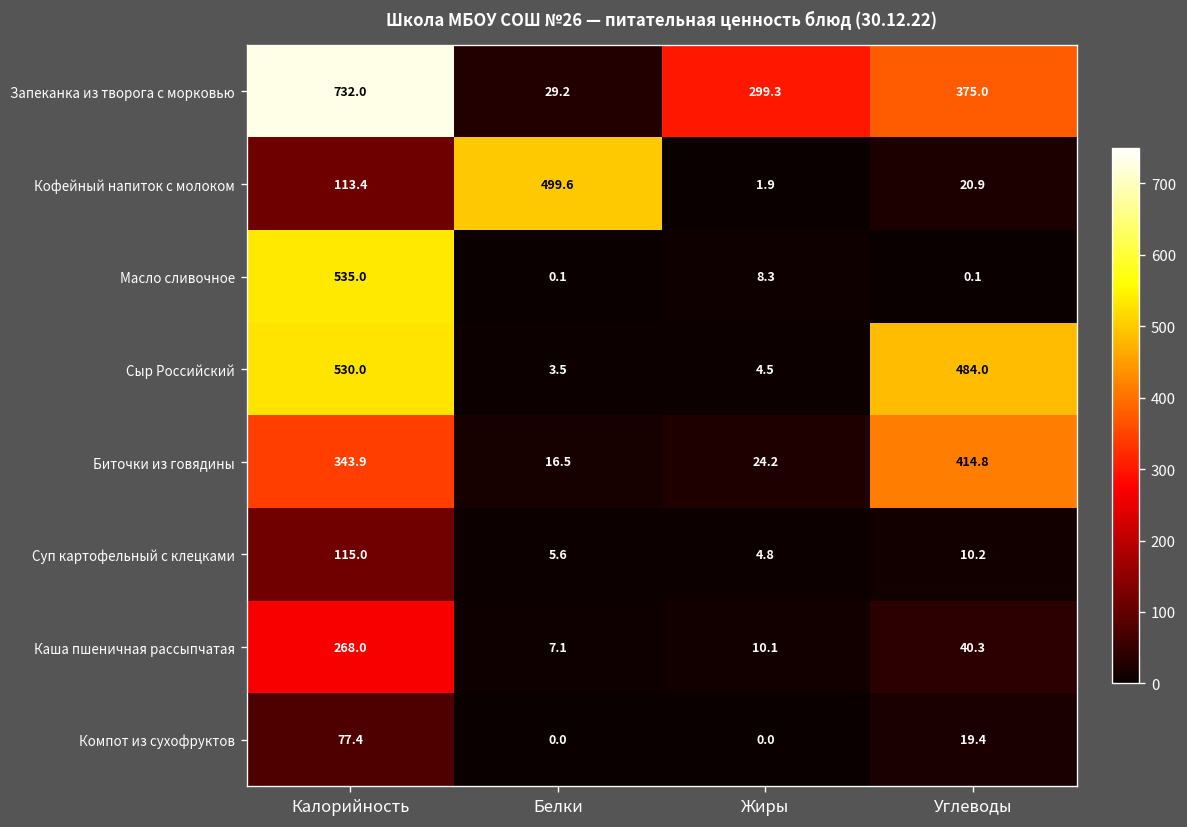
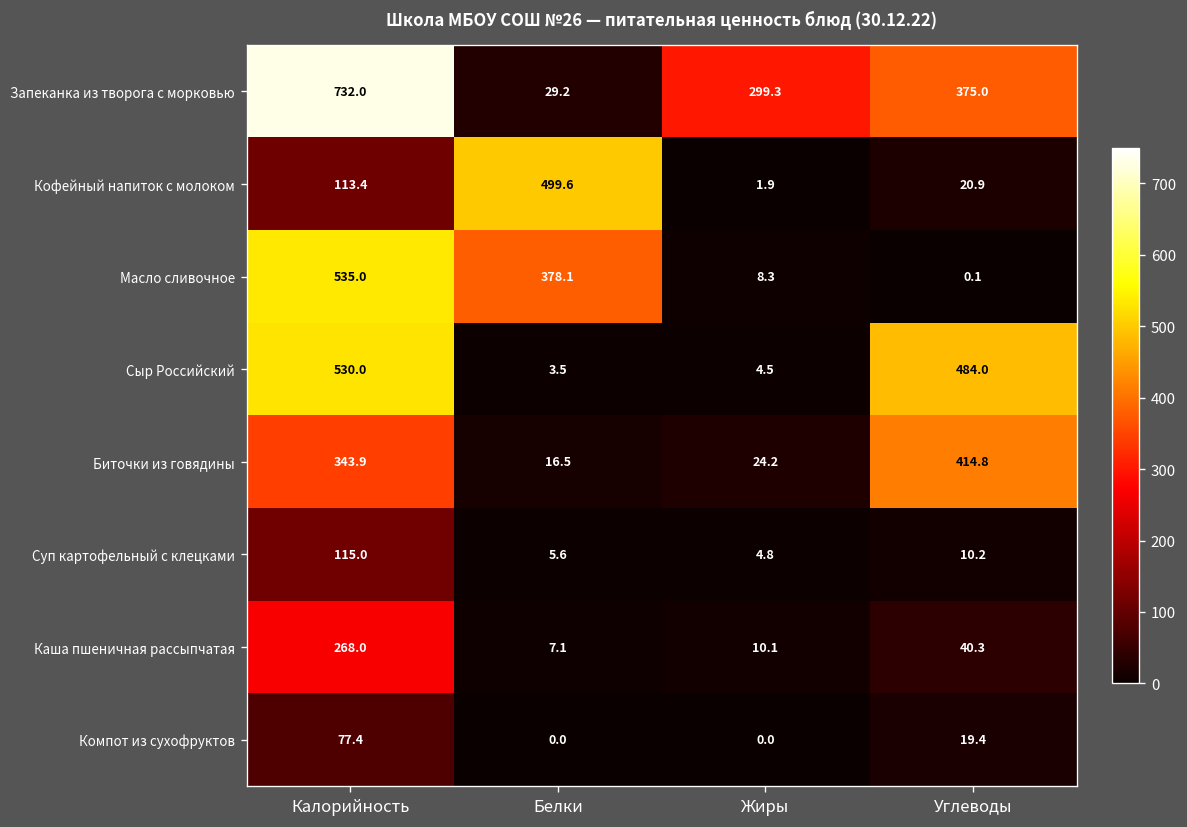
  {
    "Запеканка из творога с морковью": {
      "Калорийность": 732.0,
      "Белки": 29.2,
      "Жиры": 299.3,
      "Углеводы": 375.0
    },
    "Кофейный напиток с молоком": {
      "Калорийность": 113.4,
      "Белки": 499.6,
      "Жиры": 1.9,
      "Углеводы": 20.9
    },
    "Масло сливочное": {
      "Калорийность": 535.0,
-     "Белки": 0.1,
+     "Белки": 378.1,
      "Жиры": 8.3,
      "Углеводы": 0.1
    },
    "Сыр Российский": {
      "Калорийность": 530.0,
      "Белки": 3.5,
      "Жиры": 4.5,
      "Углеводы": 484.0
    },
    "Биточки из говядины": {
      "Калорийность": 343.9,
      "Белки": 16.5,
      "Жиры": 24.2,
      "Углеводы": 414.8
    },
    "Суп картофельный с клецками": {
      "Калорийность": 115.0,
      "Белки": 5.6,
      "Жиры": 4.8,
      "Углеводы": 10.2
    },
    "Каша пшеничная рассыпчатая": {
      "Калорийность": 268.0,
      "Белки": 7.1,
      "Жиры": 10.1,
      "Углеводы": 40.3
    },
    "Компот из сухофруктов": {
      "Калорийность": 77.4,
      "Белки": 0.0,
      "Жиры": 0.0,
      "Углеводы": 19.4
    }
  }
